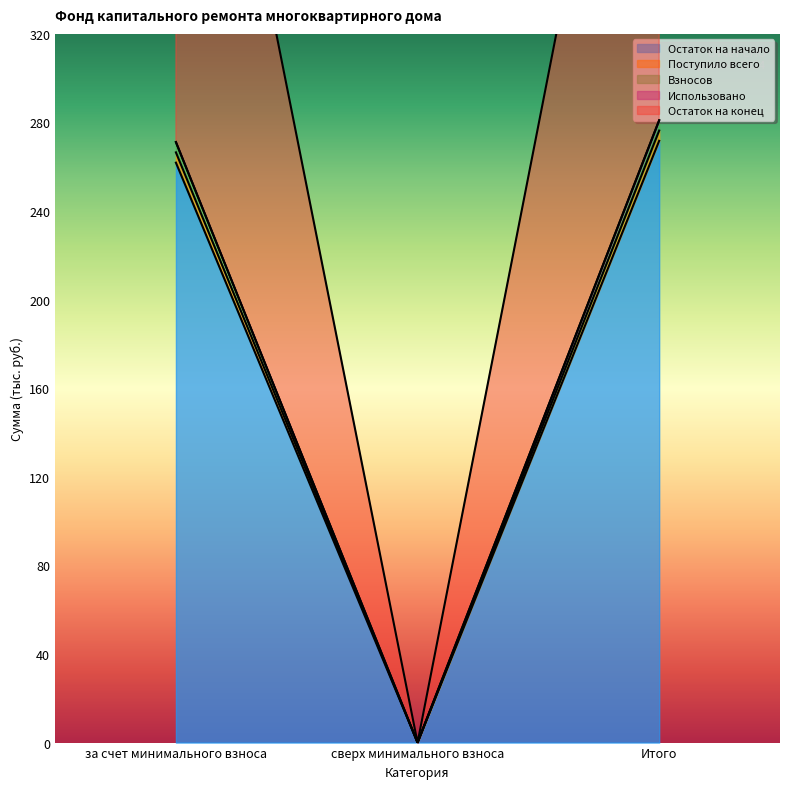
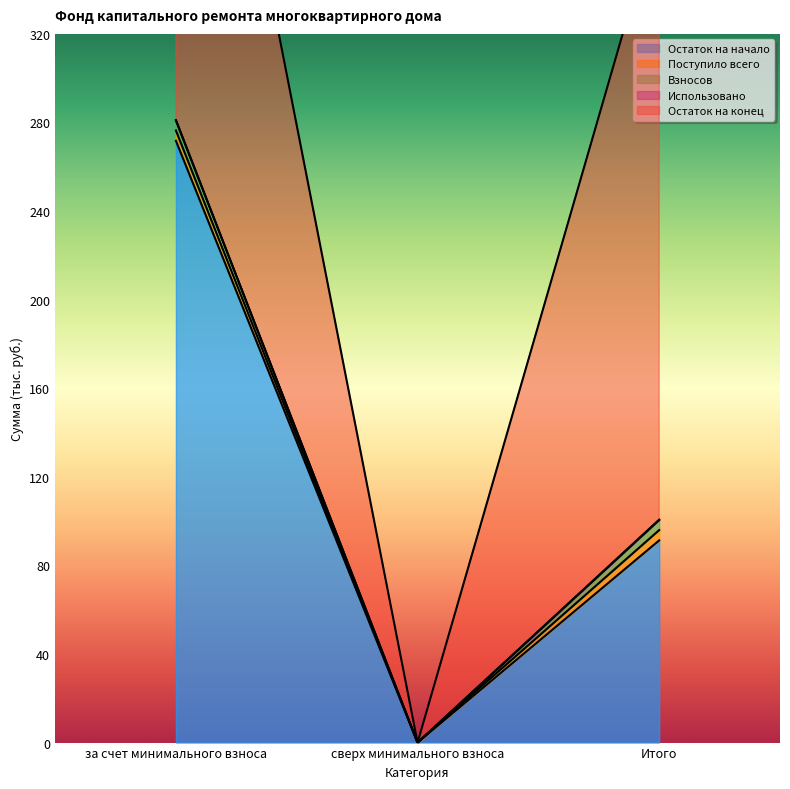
  {
    "Остаток на начало": {
-     "за счет минимального взноса": 262,
-     "Итого": 272
+     "за счет минимального взноса": 272,
+     "Итого": 91
    },
    "Поступило всего": {
      "за счет минимального взноса": 5,
      "Итого": 5
    }
  }
